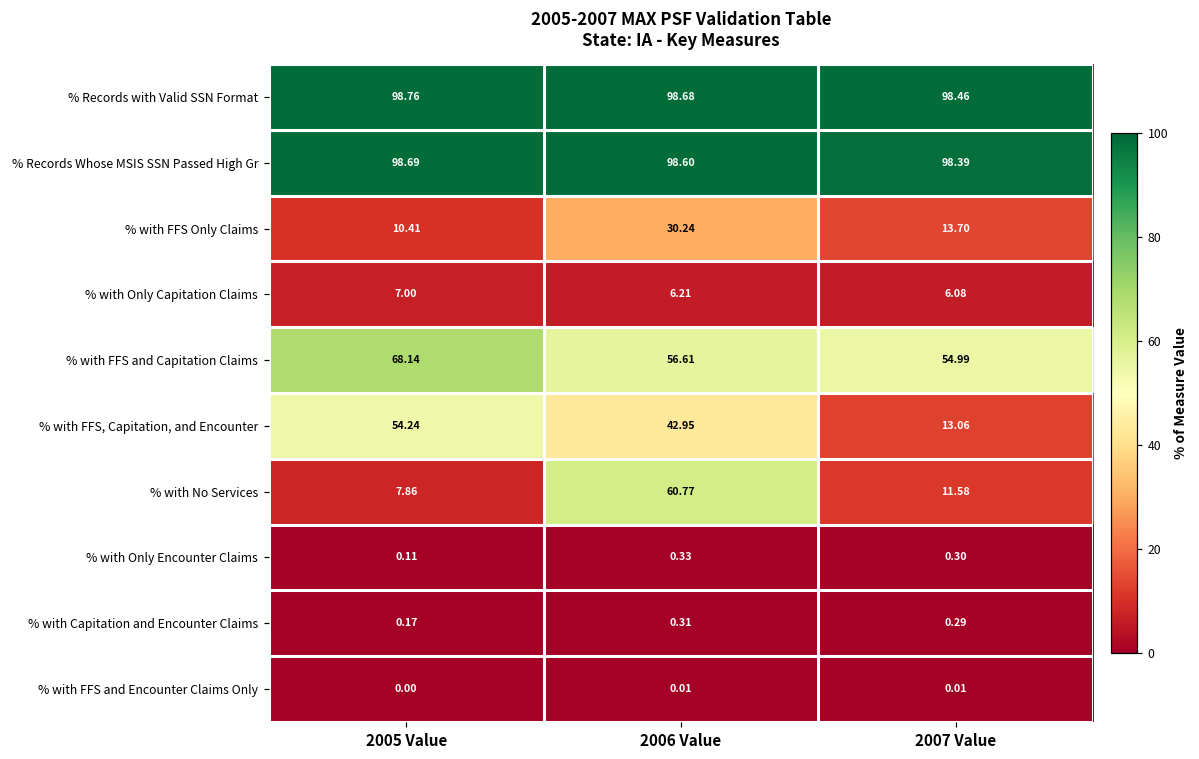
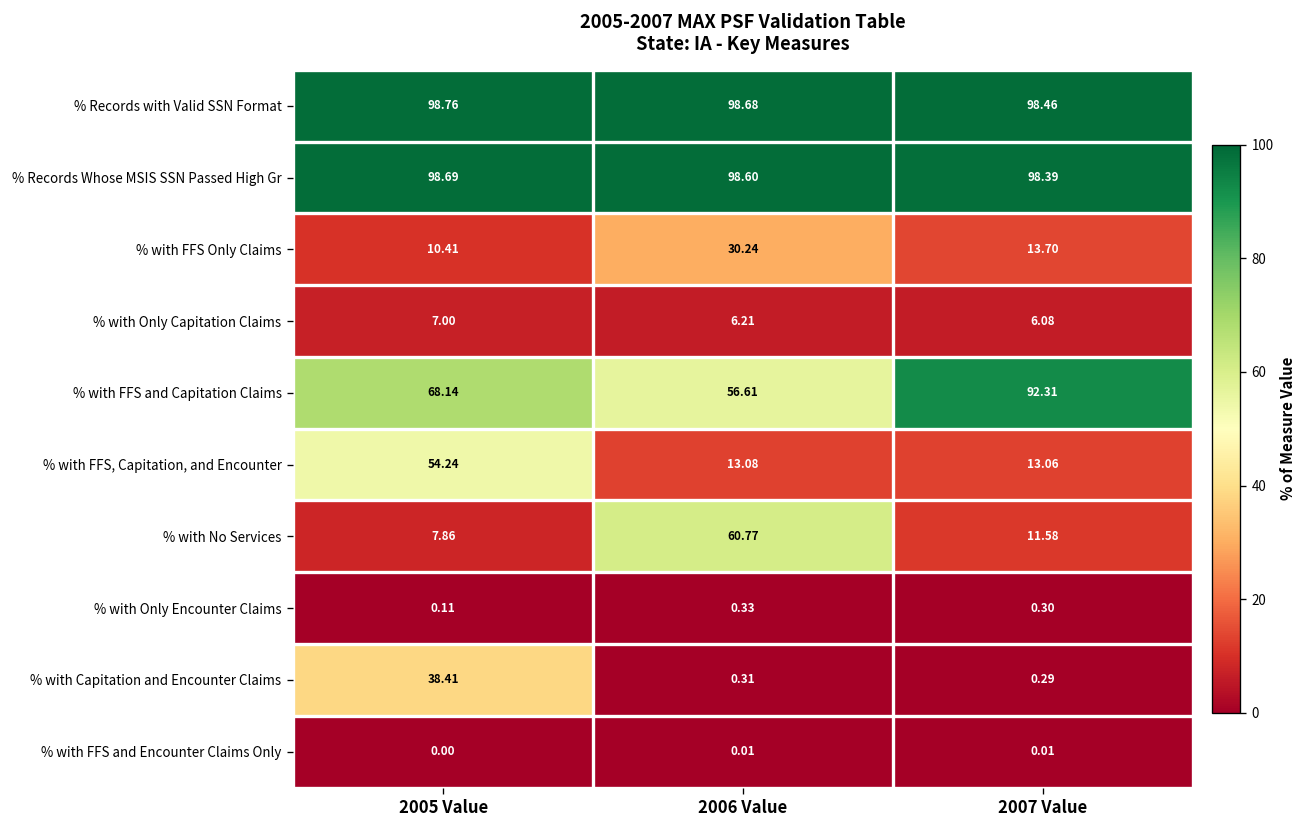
  {
    "% Records with Valid SSN Format": {
      "2005 Value": 98.76,
      "2006 Value": 98.68,
      "2007 Value": 98.46
    },
    "% Records Whose MSIS SSN Passed High Gr": {
      "2005 Value": 98.69,
      "2006 Value": 98.60,
      "2007 Value": 98.39
    },
    "% with FFS Only Claims": {
      "2005 Value": 10.41,
      "2006 Value": 30.24,
      "2007 Value": 13.70
    },
    "% with Only Capitation Claims": {
      "2005 Value": 7.00,
      "2006 Value": 6.21,
      "2007 Value": 6.08
    },
    "% with FFS and Capitation Claims": {
      "2005 Value": 68.14,
      "2006 Value": 56.61,
-     "2007 Value": 54.99
+     "2007 Value": 92.31
    },
    "% with FFS, Capitation, and Encounter": {
      "2005 Value": 54.24,
-     "2006 Value": 42.95,
+     "2006 Value": 13.08,
      "2007 Value": 13.06
    },
    "% with No Services": {
      "2005 Value": 7.86,
      "2006 Value": 60.77,
      "2007 Value": 11.58
    },
    "% with Only Encounter Claims": {
      "2005 Value": 0.11,
      "2006 Value": 0.33,
      "2007 Value": 0.30
    },
    "% with Capitation and Encounter Claims": {
-     "2005 Value": 0.17,
+     "2005 Value": 38.41,
      "2006 Value": 0.31,
      "2007 Value": 0.29
    },
    "% with FFS and Encounter Claims Only": {
      "2005 Value": 0.00,
      "2006 Value": 0.01,
      "2007 Value": 0.01
    }
  }
